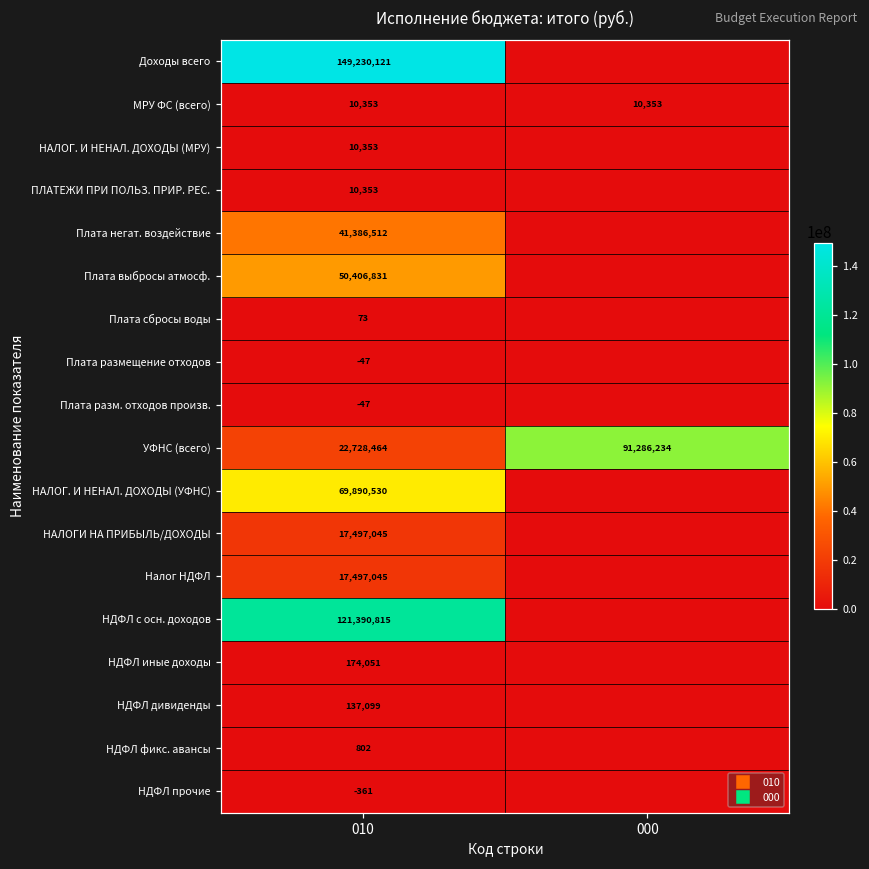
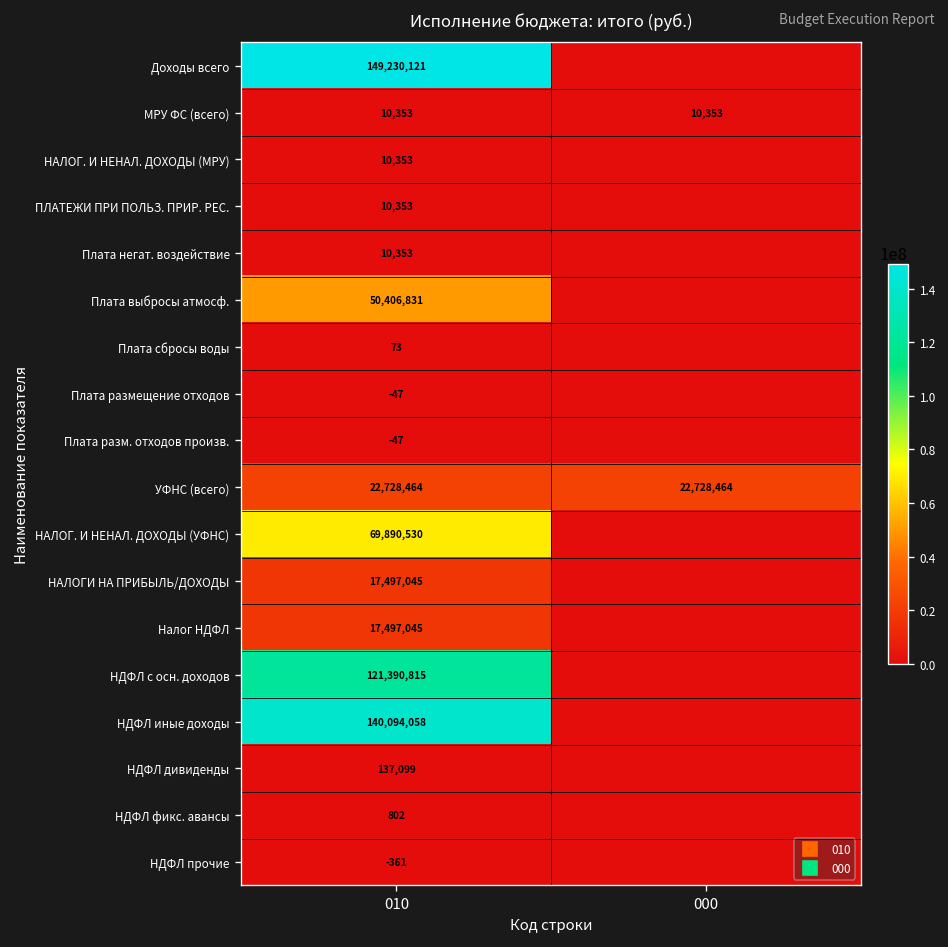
  {
    "Доходы всего": {
      "010": "149,230,121"
    },
    "МРУ ФС (всего)": {
      "010": "10,353",
      "000": "10,353"
    },
    "НАЛОГ. И НЕНАЛ. ДОХОДЫ (МРУ)": {
      "010": "10,353"
    },
    "ПЛАТЕЖИ ПРИ ПОЛЬЗ. ПРИР. РЕС.": {
      "010": "10,353"
    },
    "Плата негат. воздействие": {
-     "010": "41,386,512"
+     "010": "10,353"
    },
    "Плата выбросы атмосф.": {
      "010": "50,406,831"
    },
    "Плата сбросы воды": {
      "010": "73"
    },
    "Плата размещение отходов": {
      "010": "-47"
    },
    "Плата разм. отходов произв.": {
      "010": "-47"
    },
    "УФНС (всего)": {
      "010": "22,728,464",
-     "000": "91,286,234"
+     "000": "22,728,464"
    },
    "НАЛОГ. И НЕНАЛ. ДОХОДЫ (УФНС)": {
      "010": "69,890,530"
    },
    "НАЛОГИ НА ПРИБЫЛЬ/ДОХОДЫ": {
      "010": "17,497,045"
    },
    "Налог НДФЛ": {
      "010": "17,497,045"
    },
    "НДФЛ с осн. доходов": {
      "010": "121,390,815"
    },
    "НДФЛ иные доходы": {
-     "010": "174,051"
+     "010": "140,094,058"
    },
    "НДФЛ дивиденды": {
      "010": "137,099"
    },
    "НДФЛ фикс. авансы": {
      "010": "802"
    },
    "НДФЛ прочие": {
      "010": "-361"
    }
  }
